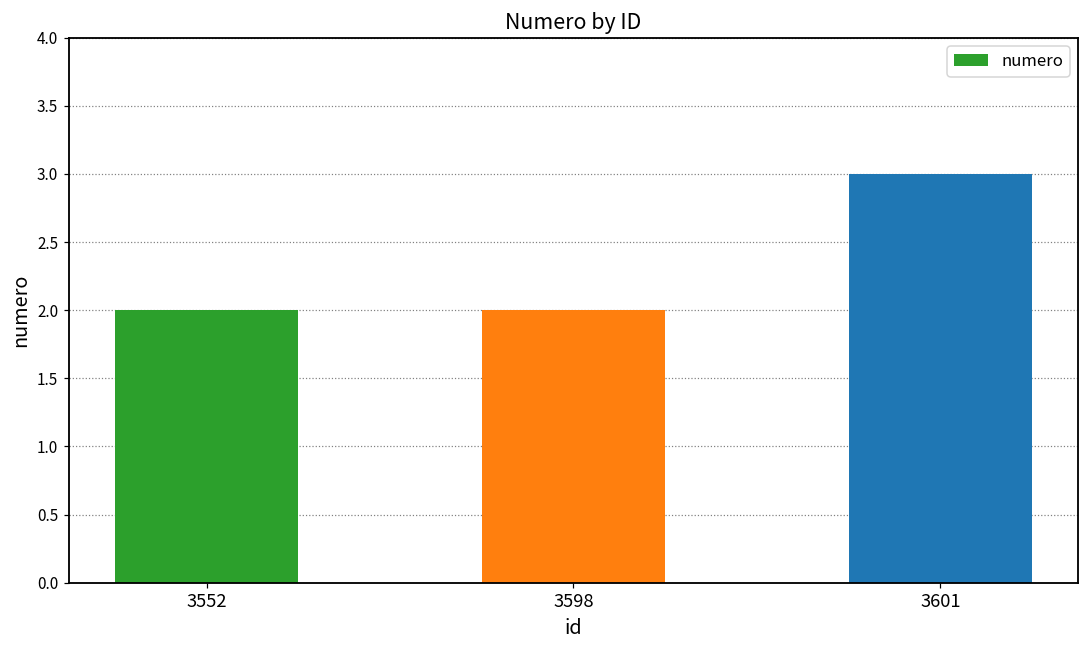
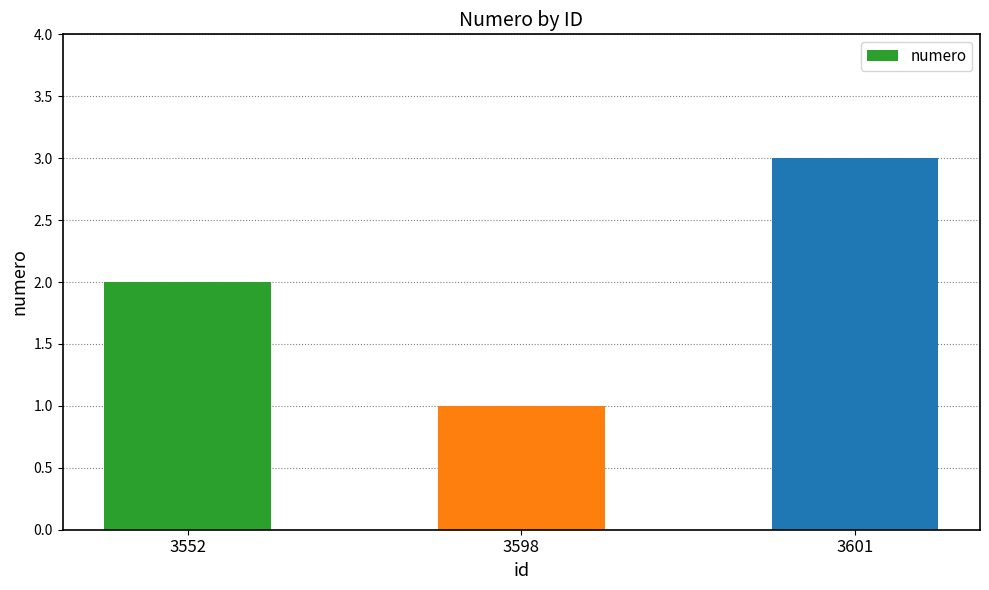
  {
    "3552": 2,
-   "3598": 2,
+   "3598": 1,
    "3601": 3
  }
